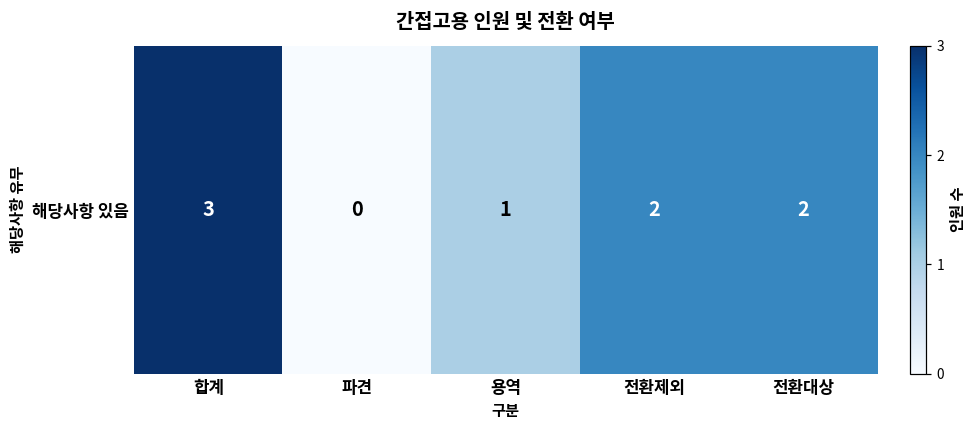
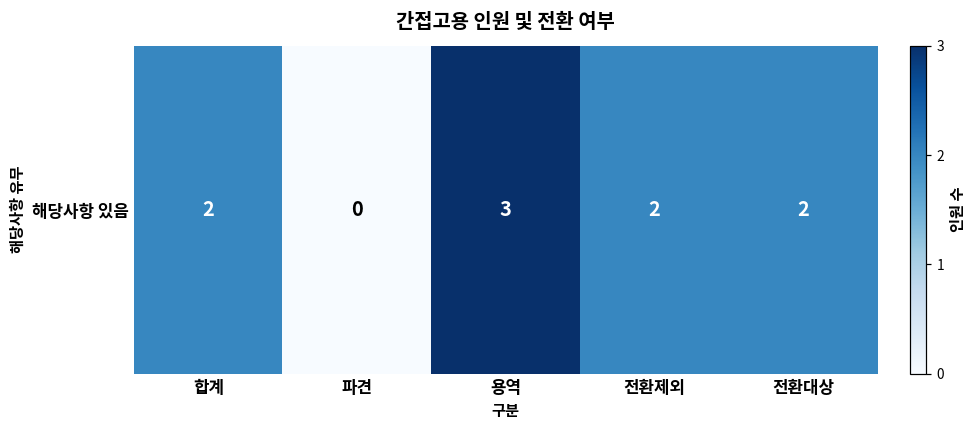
  {
    "해당사항 있음": {
-     "합계": 3,
+     "합계": 2,
      "파견": 0,
-     "용역": 1,
+     "용역": 3,
      "전환제외": 2,
      "전환대상": 2
    }
  }
